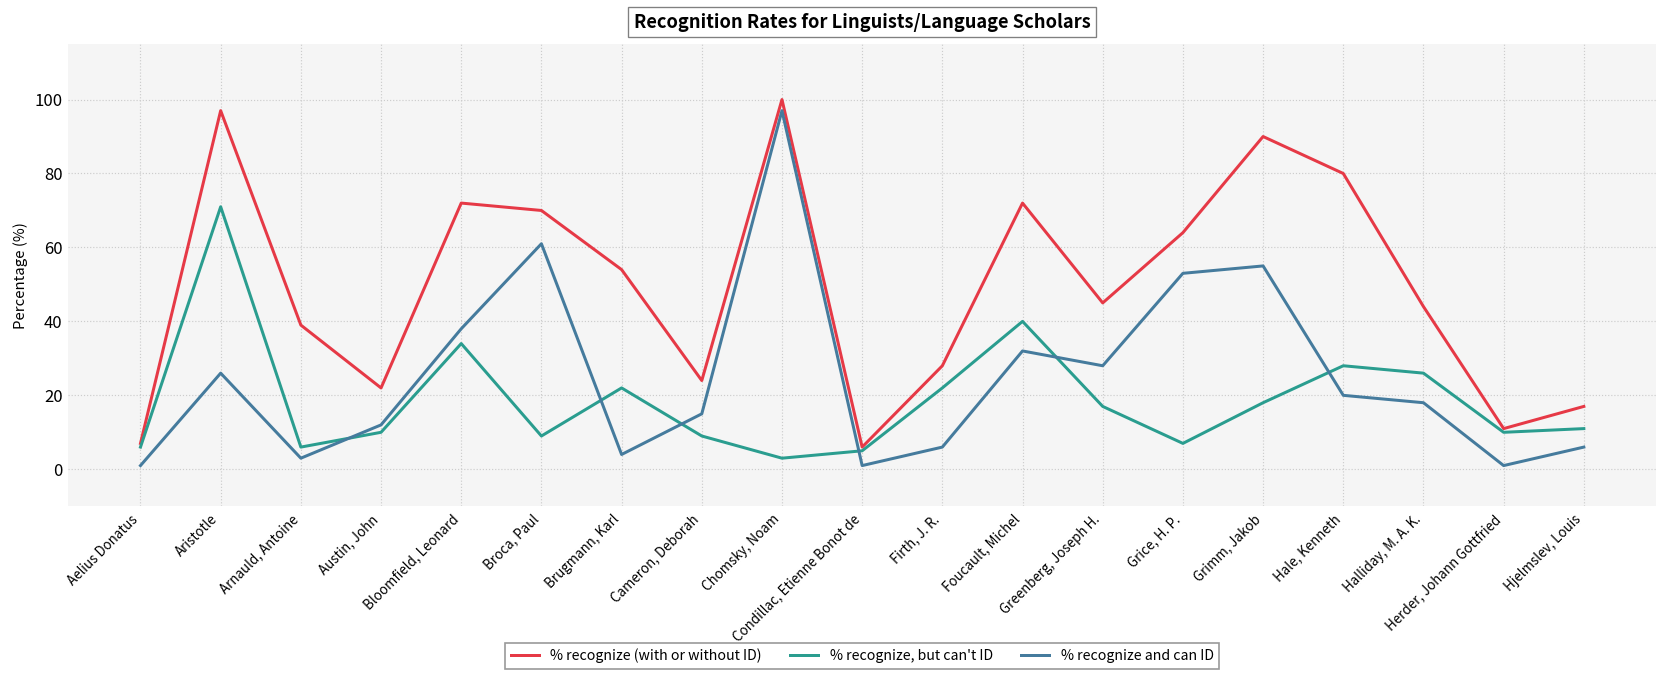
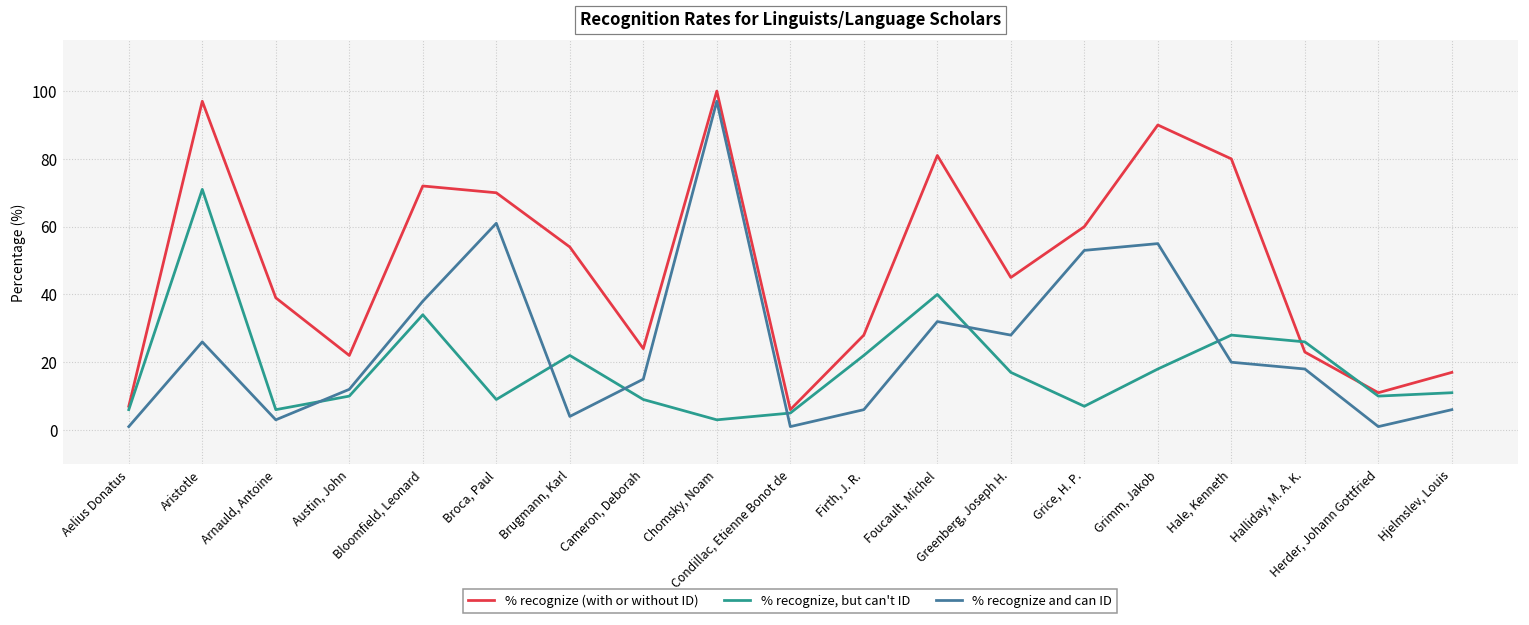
  {
    "% recognize (with or without ID)": {
      "Aelius Donatus": 7,
      "Aristotle": 97,
      "Arnauld, Antoine": 39,
      "Austin, John": 22,
      "Bloomfield, Leonard": 72,
      "Broca, Paul": 70,
      "Brugmann, Karl": 54,
      "Cameron, Deborah": 24,
      "Chomsky, Noam": 100,
      "Condillac, Etienne Bonot de": 6,
      "Firth, J. R.": 28,
-     "Foucault, Michel": 72,
+     "Foucault, Michel": 81,
      "Greenberg, Joseph H.": 45,
-     "Grice, H. P.": 64,
+     "Grice, H. P.": 60,
      "Grimm, Jakob": 90,
      "Hale, Kenneth": 80,
-     "Halliday, M. A. K.": 44,
+     "Halliday, M. A. K.": 23,
      "Herder, Johann Gottfried": 11,
      "Hjelmslev, Louis": 17
    }
  }
